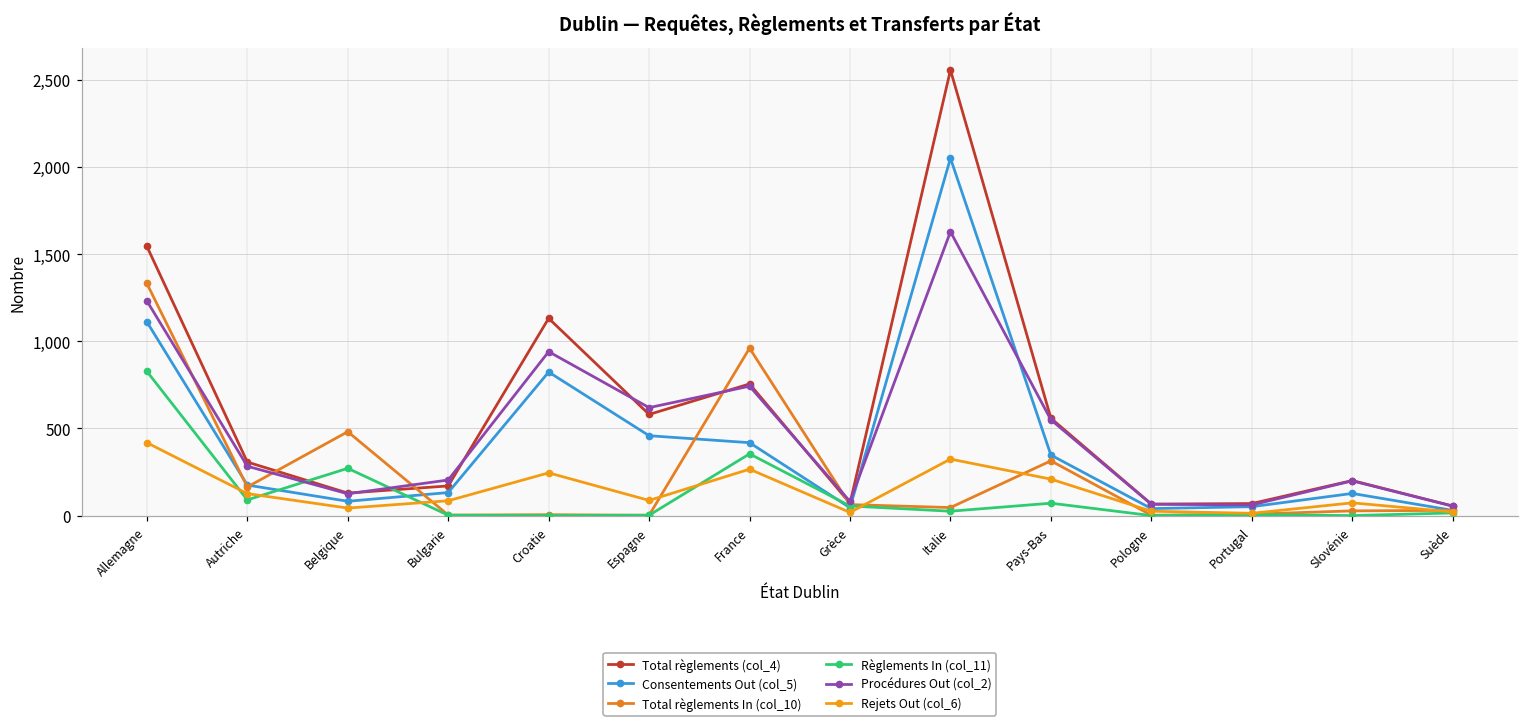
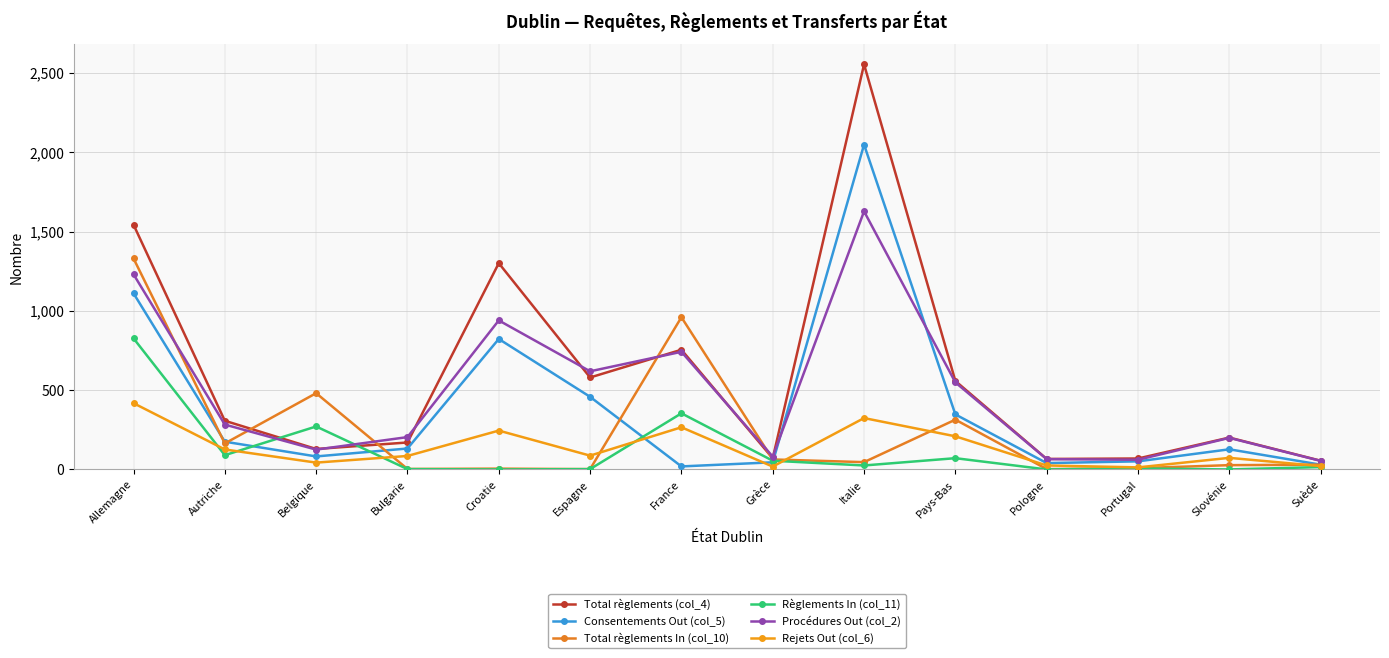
  {
    "Total règlements (col_4)": {
      "Allemagne": "1,540",
      "Autriche": "310",
      "Bulgarie": "170",
-     "Croatie": "1,130",
+     "Croatie": "1,300",
      "Espagne": "580",
      "Italie": "2,560"
    },
    "Consentements Out (col_5)": {
      "Allemagne": "1,110",
      "Belgique": "80",
      "Bulgarie": "130",
      "Croatie": "820",
      "Espagne": "460",
-     "France": "420",
+     "France": "20",
      "Italie": "2,050",
      "Pays-Bas": "350",
      "Slovénie": "130"
    },
    "Règlements In (col_11)": {
      "Allemagne": "830",
      "Autriche": "90",
      "Belgique": "270",
      "France": "350",
      "Italie": "30",
      "Pays-Bas": "70",
      "Slovénie": "0"
    },
    "Procédures Out (col_2)": {
      "Allemagne": "1,230",
      "Autriche": "280",
      "Bulgarie": "200",
      "Croatie": "940",
      "Espagne": "620",
      "Italie": "1,630"
    }
  }
